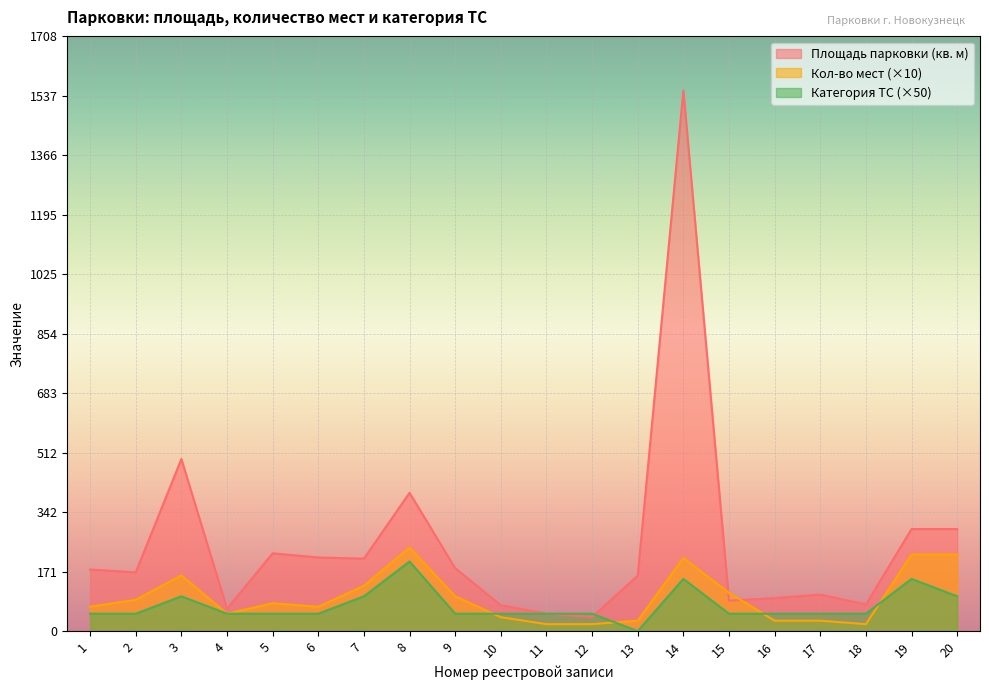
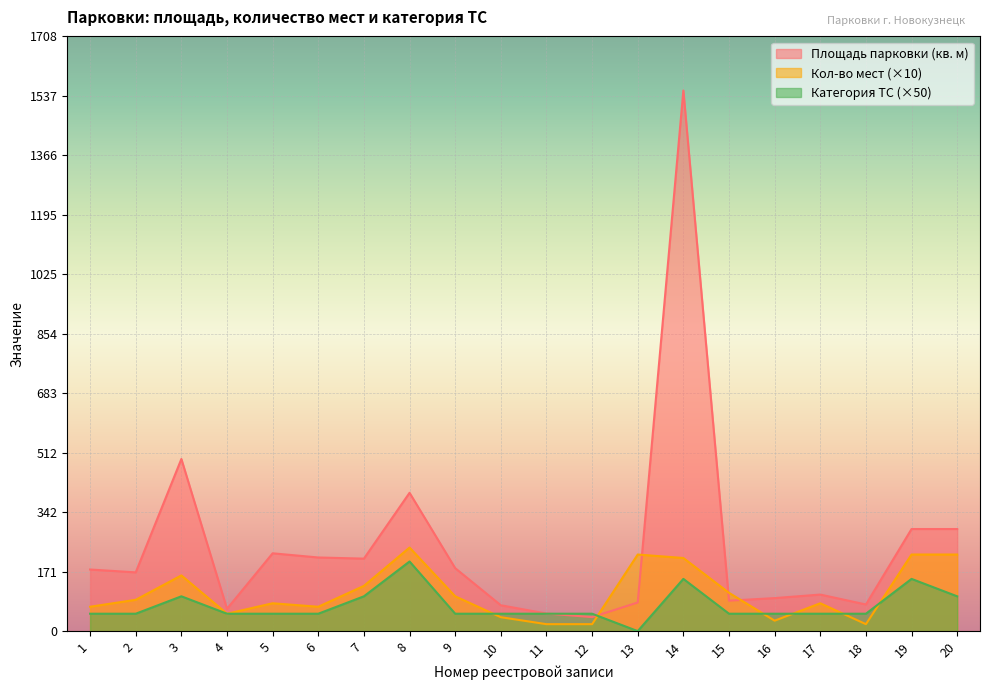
  {
    "Площадь парковки (кв. м)": {
      "1": 180,
      "2": 170,
      "3": 490,
      "4": 60,
      "5": 220,
      "6": 210,
      "7": 210,
      "8": 400,
      "9": 180,
      "10": 70,
      "12": 40,
-     "13": 160,
+     "13": 80,
      "14": 1550,
      "15": 90,
      "16": 90,
      "17": 110,
      "18": 80,
      "19": 290,
      "20": 290
    },
    "Кол-во мест (×10)": {
      "1": 70,
      "2": 90,
      "3": 160,
      "5": 80,
      "6": 70,
      "7": 130,
      "8": 240,
      "9": 100,
      "10": 40,
      "11": 20,
      "12": 20,
-     "13": 30,
+     "13": 220,
      "14": 210,
      "15": 110,
      "16": 30,
-     "17": 30,
+     "17": 80,
      "18": 20,
      "19": 220,
      "20": 220
    },
    "Категория ТС (×50)": {
      "1": 50,
      "2": 50,
      "3": 100,
      "5": 50,
      "6": 50,
      "7": 100,
      "8": 200,
      "9": 50,
      "10": 50,
      "12": 50,
      "13": 0,
      "14": 150,
      "15": 50,
      "16": 50,
      "17": 50,
      "18": 50,
      "19": 150,
      "20": 100
    }
  }
